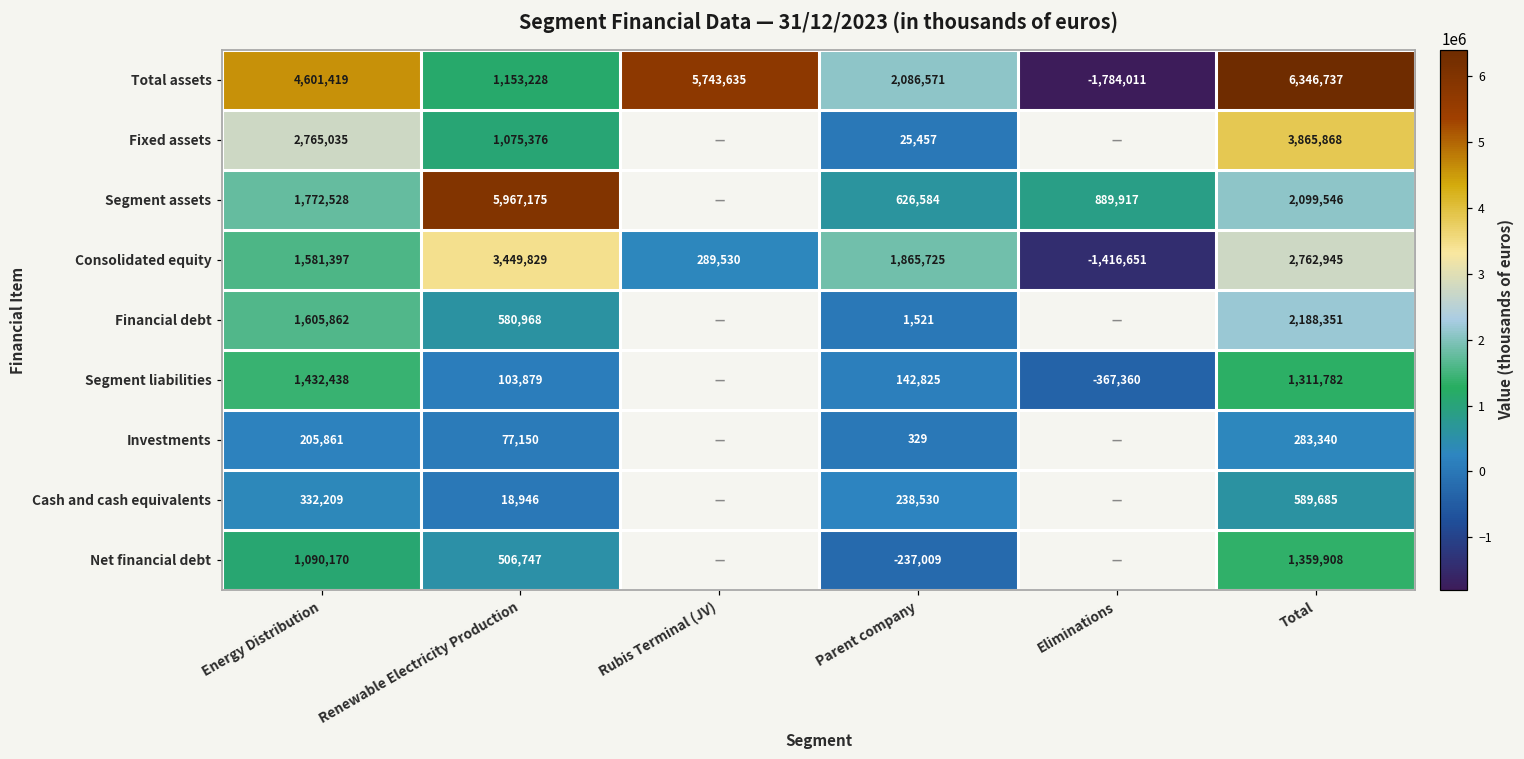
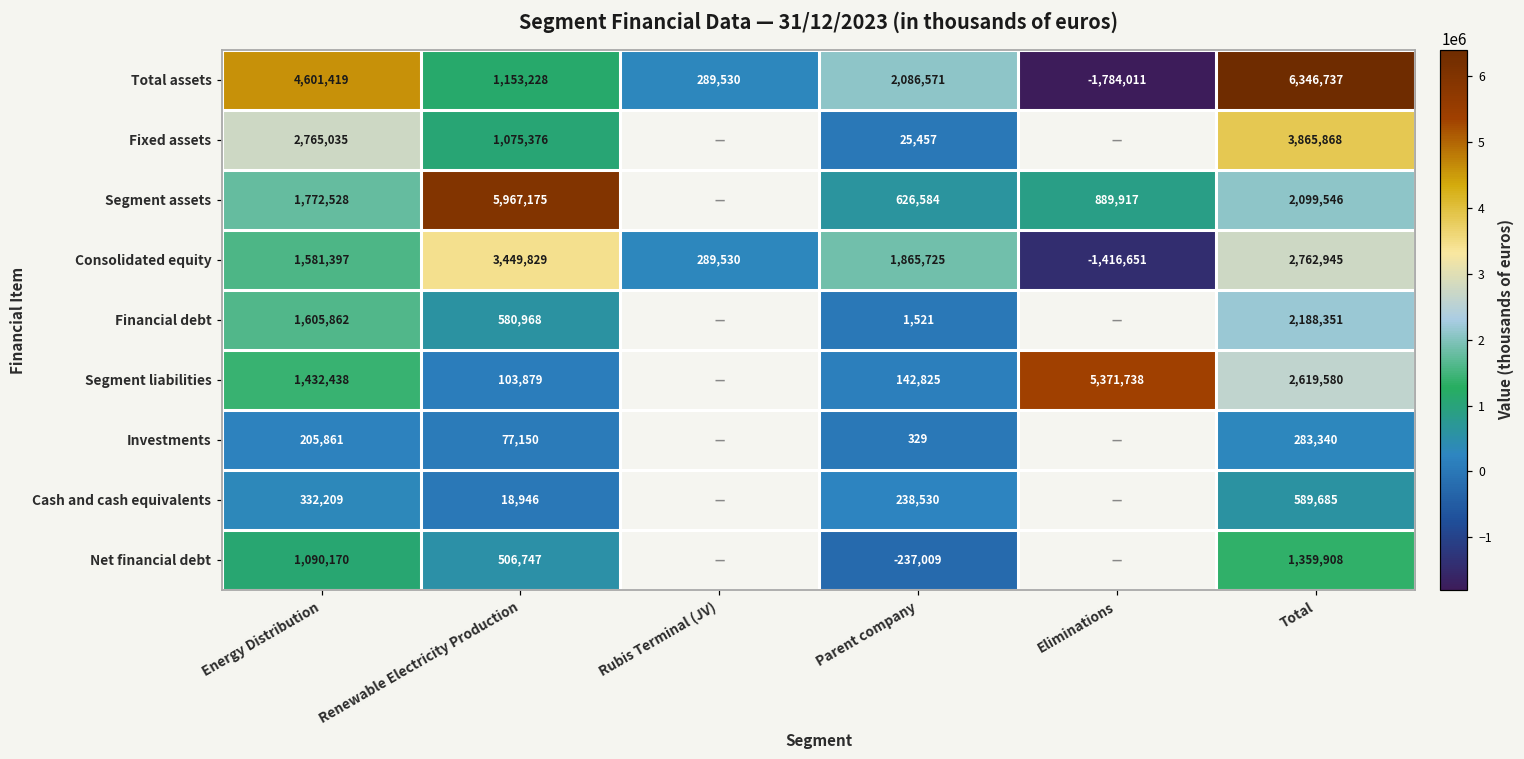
  {
    "Total assets": {
      "Energy Distribution": "4,601,419",
      "Renewable Electricity Production": "1,153,228",
-     "Rubis Terminal (JV)": "5,743,635",
+     "Rubis Terminal (JV)": "289,530",
      "Parent company": "2,086,571",
      "Eliminations": "-1,784,011",
      "Total": "6,346,737"
    },
    "Fixed assets": {
      "Energy Distribution": "2,765,035",
      "Renewable Electricity Production": "1,075,376",
      "Parent company": "25,457",
      "Total": "3,865,868"
    },
    "Segment assets": {
      "Energy Distribution": "1,772,528",
      "Renewable Electricity Production": "5,967,175",
      "Parent company": "626,584",
      "Eliminations": "889,917",
      "Total": "2,099,546"
    },
    "Consolidated equity": {
      "Energy Distribution": "1,581,397",
      "Renewable Electricity Production": "3,449,829",
      "Rubis Terminal (JV)": "289,530",
      "Parent company": "1,865,725",
      "Eliminations": "-1,416,651",
      "Total": "2,762,945"
    },
    "Financial debt": {
      "Energy Distribution": "1,605,862",
      "Renewable Electricity Production": "580,968",
      "Parent company": "1,521",
      "Total": "2,188,351"
    },
    "Segment liabilities": {
      "Energy Distribution": "1,432,438",
      "Renewable Electricity Production": "103,879",
      "Parent company": "142,825",
-     "Eliminations": "-367,360",
-     "Total": "1,311,782"
+     "Eliminations": "5,371,738",
+     "Total": "2,619,580"
    },
    "Investments": {
      "Energy Distribution": "205,861",
      "Renewable Electricity Production": "77,150",
      "Parent company": "329",
      "Total": "283,340"
    },
    "Cash and cash equivalents": {
      "Energy Distribution": "332,209",
      "Renewable Electricity Production": "18,946",
      "Parent company": "238,530",
      "Total": "589,685"
    },
    "Net financial debt": {
      "Energy Distribution": "1,090,170",
      "Renewable Electricity Production": "506,747",
      "Parent company": "-237,009",
      "Total": "1,359,908"
    }
  }
